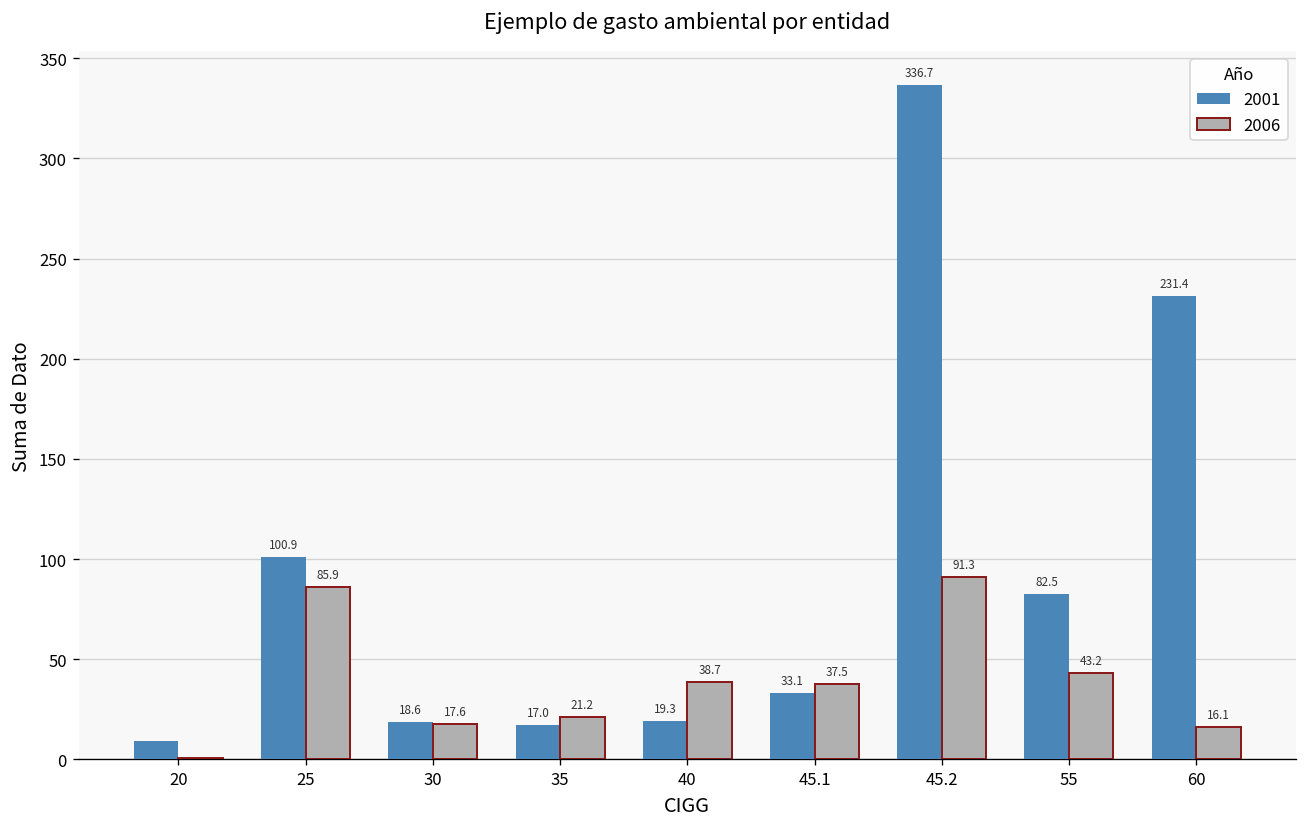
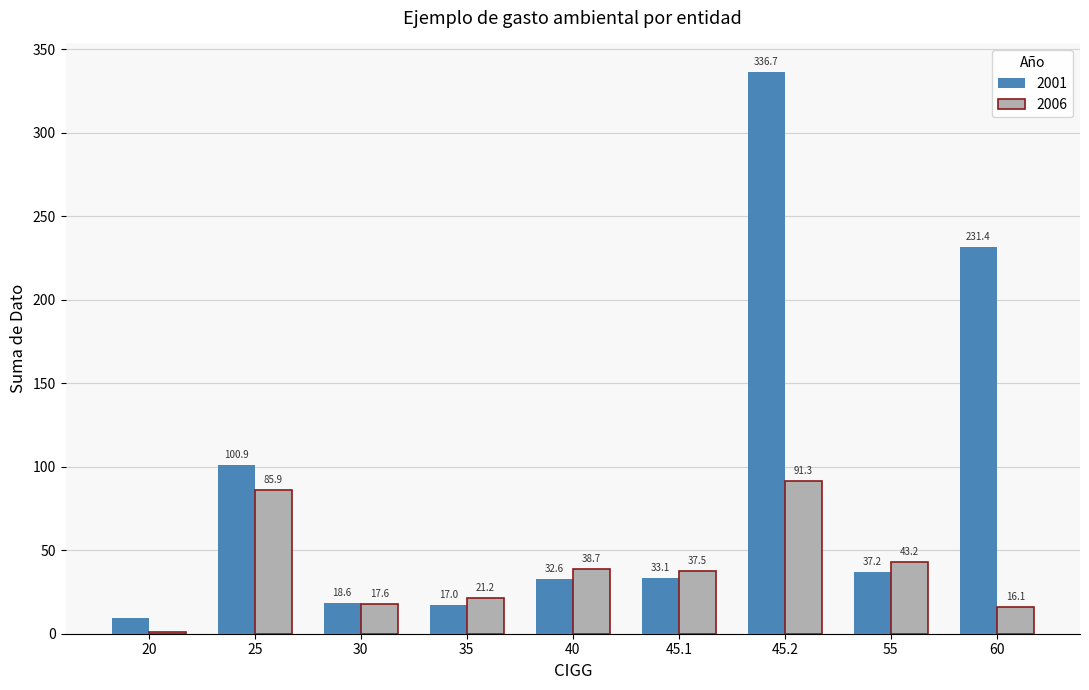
  {
    "2001": {
      "25": 100.9,
      "30": 18.6,
      "35": 17.0,
-     "40": 19.3,
+     "40": 32.6,
      "45.1": 33.1,
      "45.2": 336.7,
-     "55": 82.5,
+     "55": 37.2,
      "60": 231.4
    },
    "2006": {
      "25": 85.9,
      "30": 17.6,
      "35": 21.2,
      "40": 38.7,
      "45.1": 37.5,
      "45.2": 91.3,
      "55": 43.2,
      "60": 16.1
    }
  }
